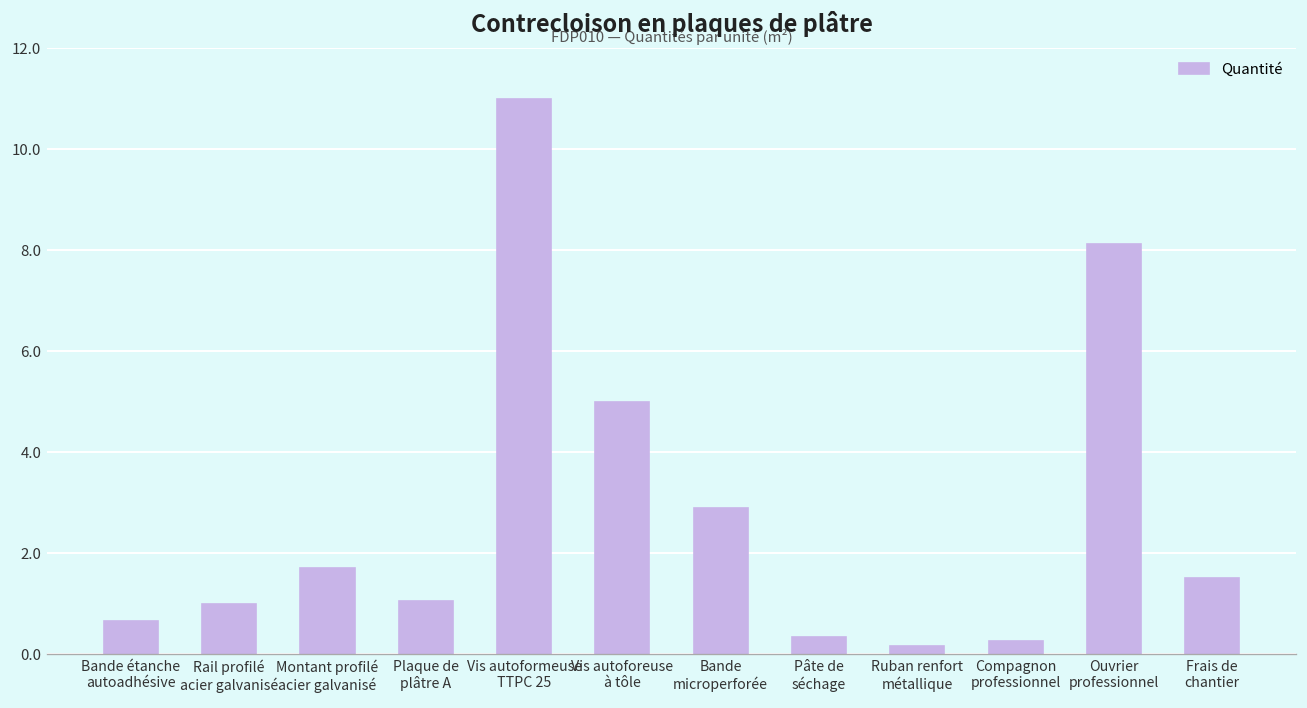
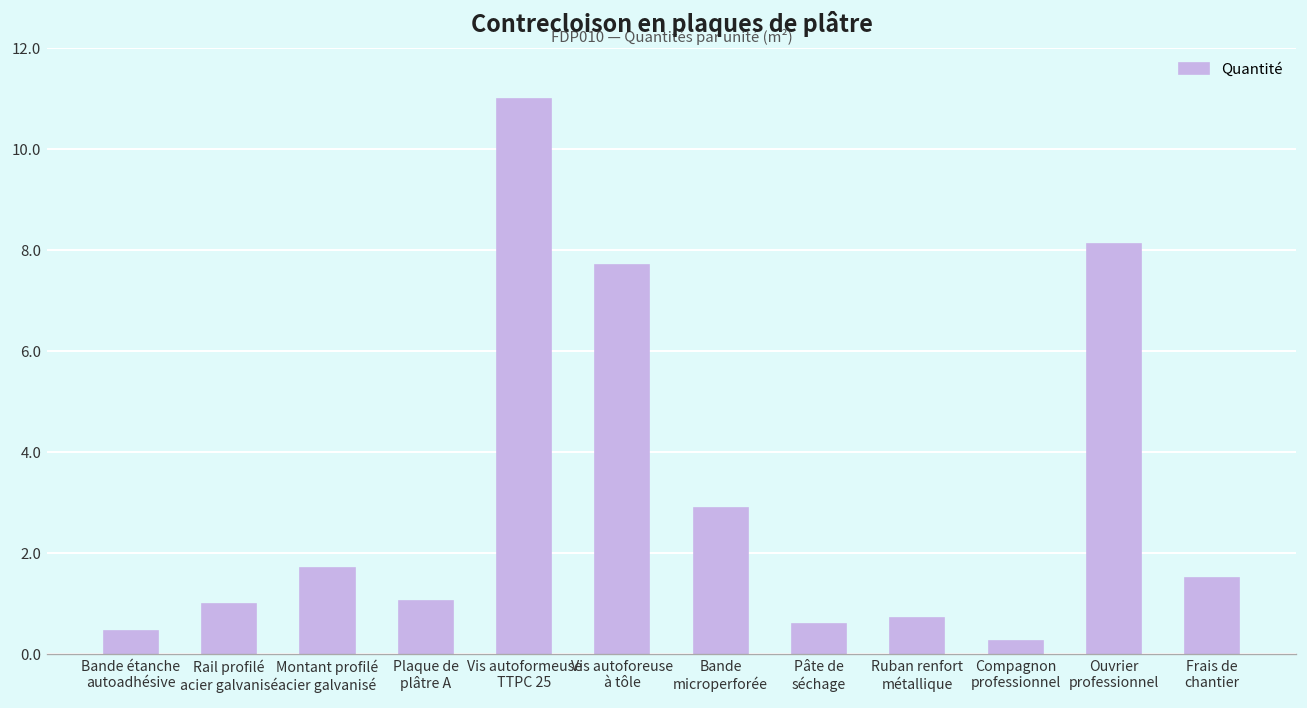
  {
-   "Bande étanche autoadhésive": 0.7,
+   "Bande étanche autoadhésive": 0.5,
    "Rail profilé acier galvanisé": 1.0,
    "Montant profilé acier galvanisé": 1.7,
    "Plaque de plâtre A": 1.1,
    "Vis autoformeuse TTPC 25": 11.0,
-   "Vis autoforeuse à tôle": 5.0,
+   "Vis autoforeuse à tôle": 7.7,
    "Bande microperforée": 2.9,
-   "Pâte de séchage": 0.3,
-   "Ruban renfort métallique": 0.2,
+   "Pâte de séchage": 0.6,
+   "Ruban renfort métallique": 0.7,
    "Compagnon professionnel": 0.3,
    "Ouvrier professionnel": 8.1,
    "Frais de chantier": 1.5
  }
